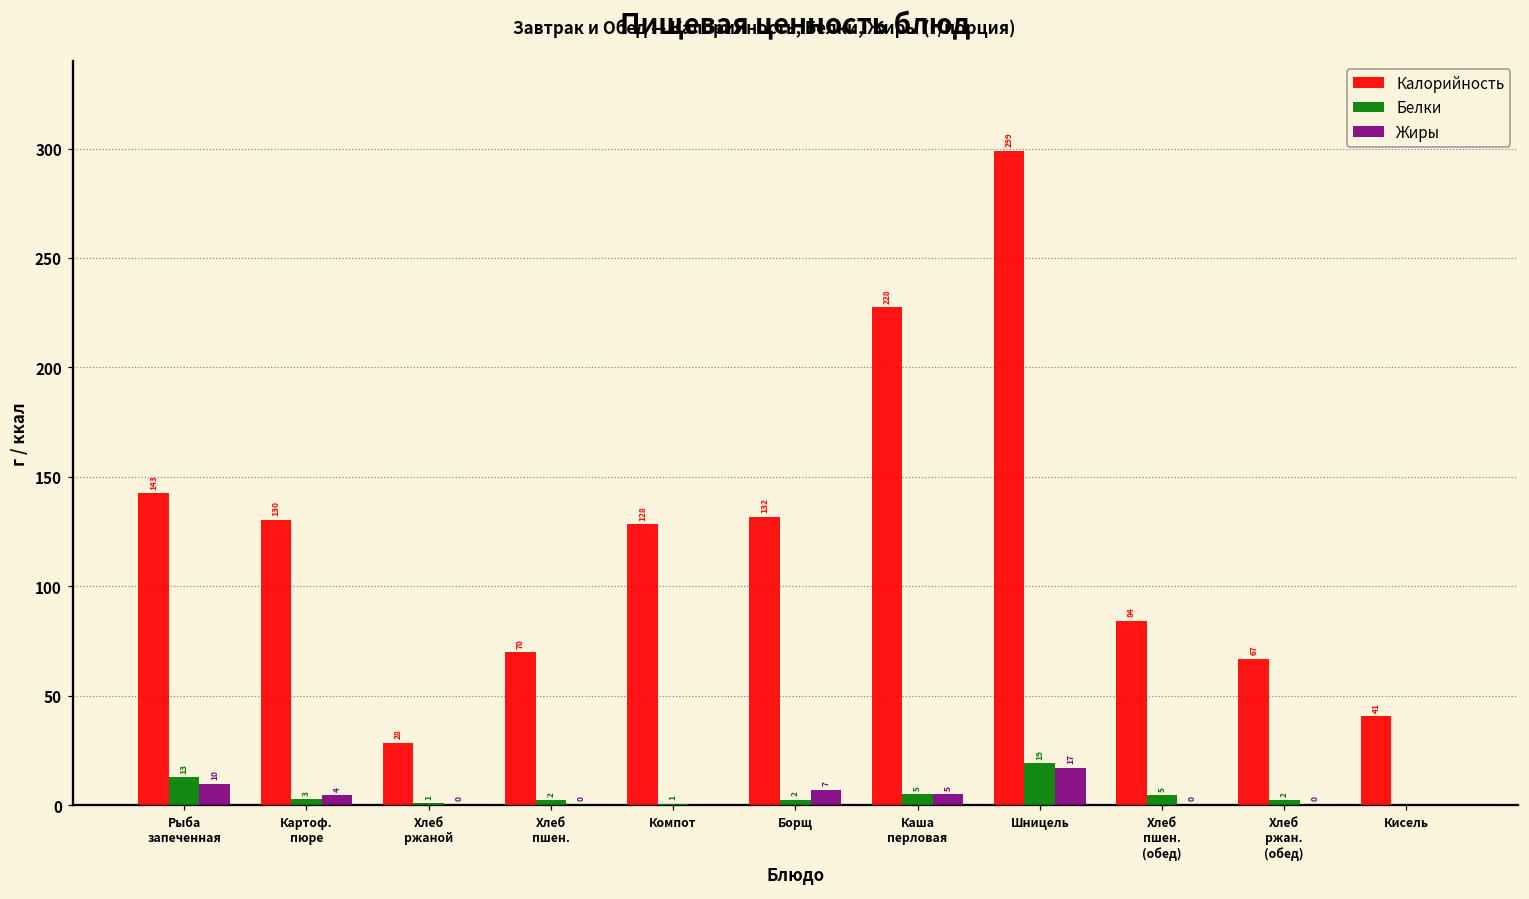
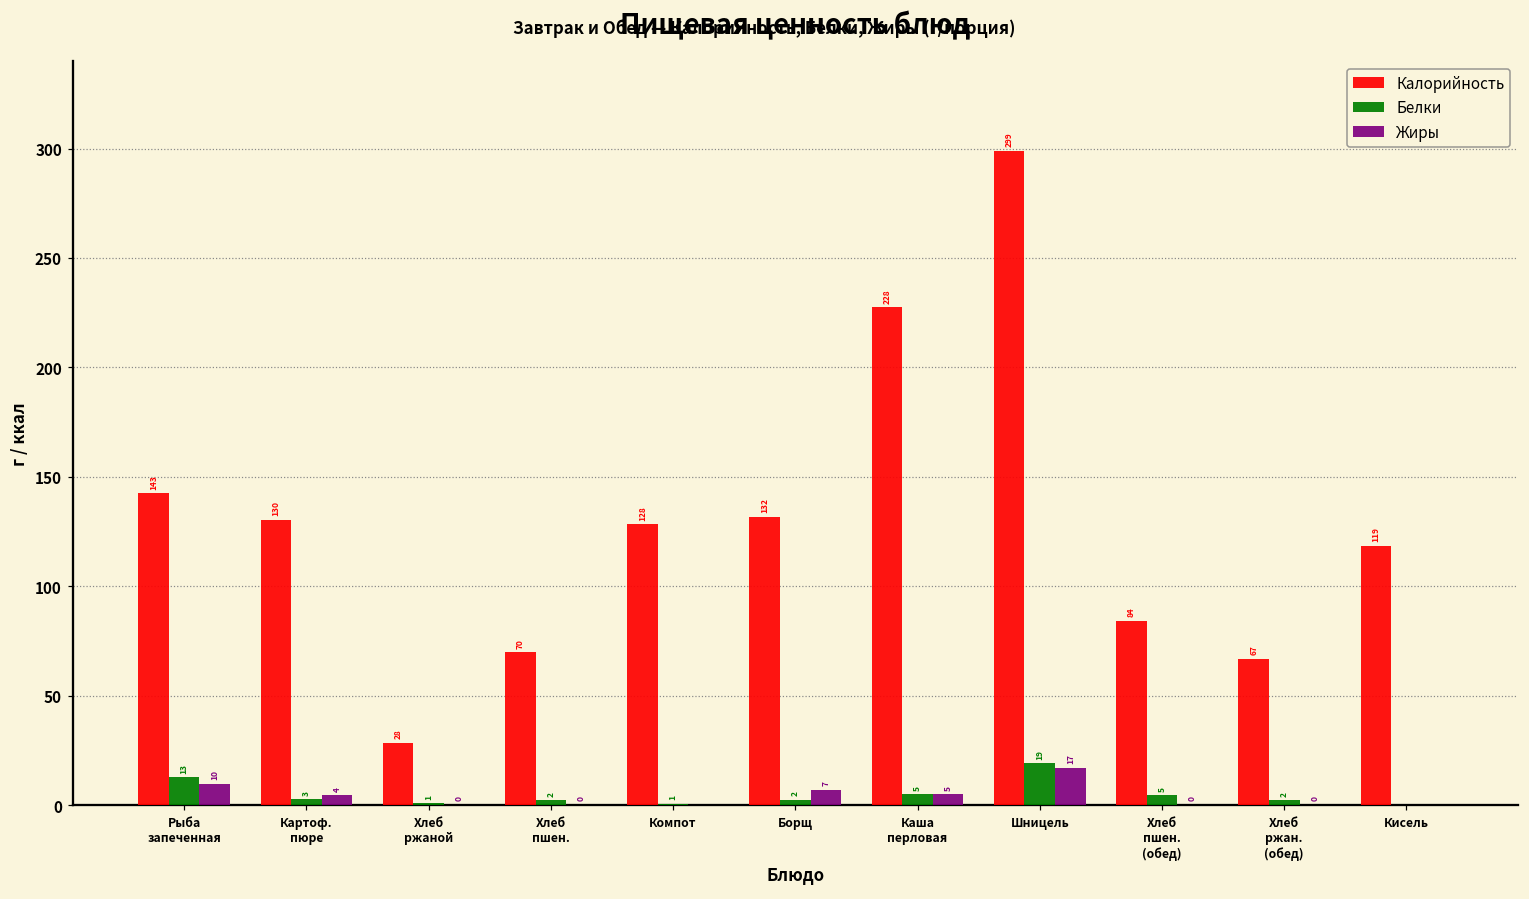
  {
    "Калорийность": {
      "Рыба запеченная": 143,
      "Картоф. пюре": 130,
      "Хлеб ржаной": 28,
      "Хлеб пшен.": 70,
      "Компот": 128,
      "Борщ": 132,
      "Каша перловая": 228,
      "Шницель": 299,
      "Хлеб пшен. (обед)": 84,
      "Хлеб ржан. (обед)": 67,
-     "Кисель": 41
+     "Кисель": 119
    },
    "Белки": {
      "Рыба запеченная": 13,
      "Картоф. пюре": 3,
      "Хлеб ржаной": 1,
      "Хлеб пшен.": 2,
      "Компот": 1,
      "Борщ": 2,
      "Каша перловая": 5,
      "Шницель": 19,
      "Хлеб пшен. (обед)": 5,
      "Хлеб ржан. (обед)": 2
    },
    "Жиры": {
      "Рыба запеченная": 10,
      "Картоф. пюре": 4,
      "Хлеб ржаной": 0,
      "Хлеб пшен.": 0,
      "Борщ": 7,
      "Каша перловая": 5,
      "Шницель": 17,
      "Хлеб пшен. (обед)": 0,
      "Хлеб ржан. (обед)": 0
    }
  }
